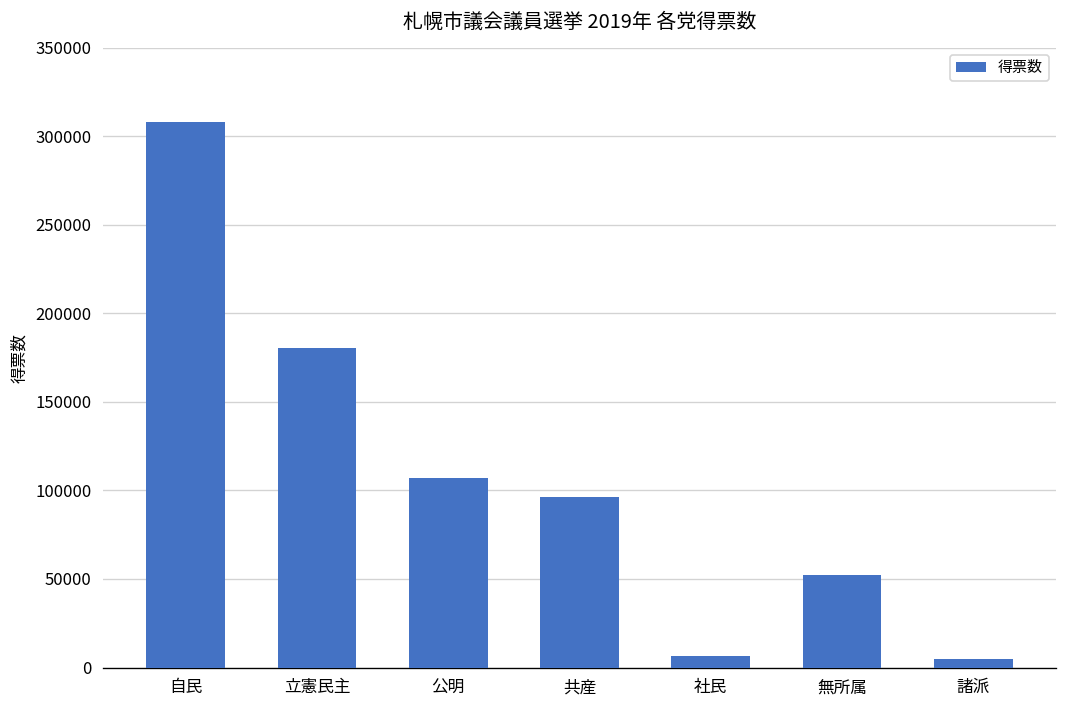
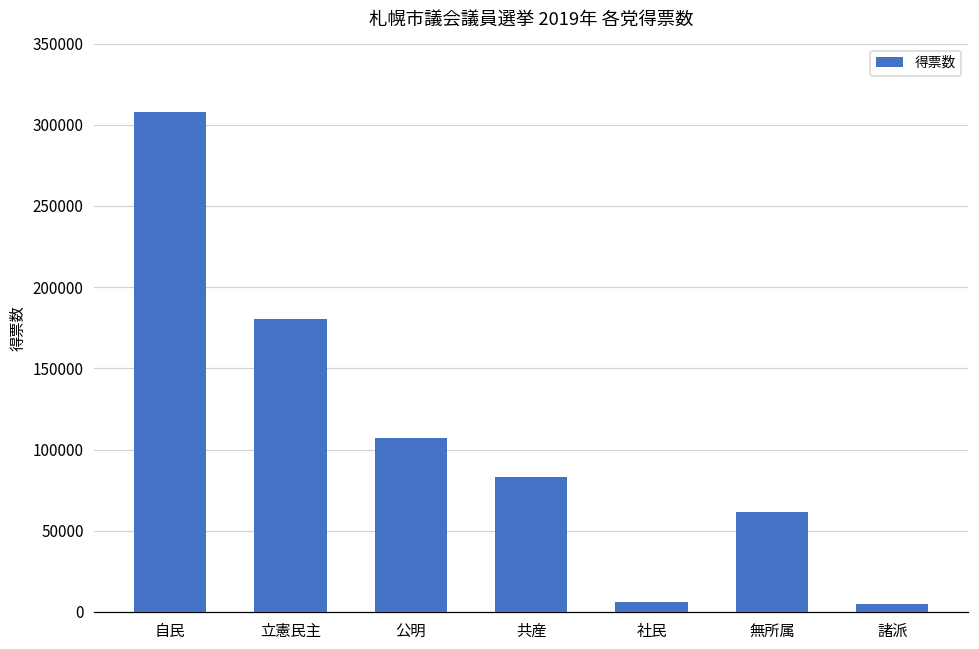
  {
    "自民": 308000,
    "立憲民主": 180000,
    "公明": 107000,
-   "共産": 96000,
+   "共産": 83000,
    "社民": 6000,
-   "無所属": 52000,
+   "無所属": 62000,
    "諸派": 5000
  }
